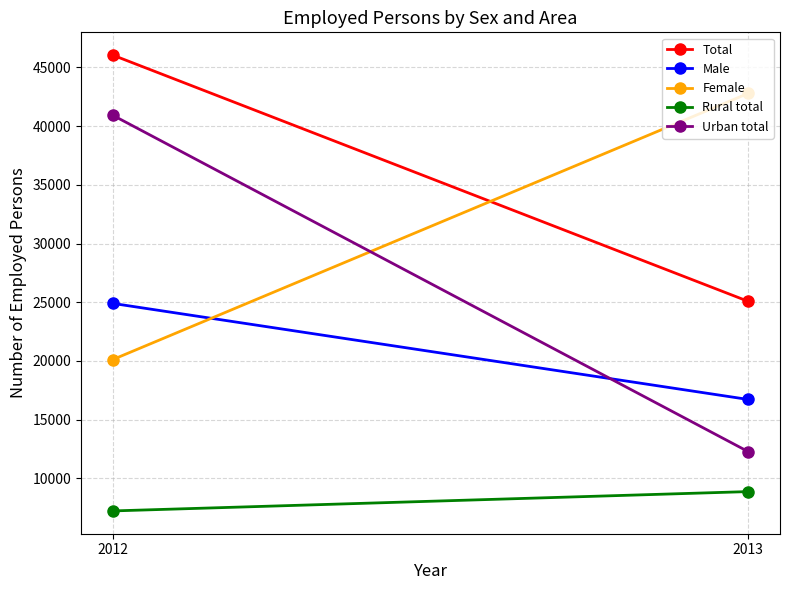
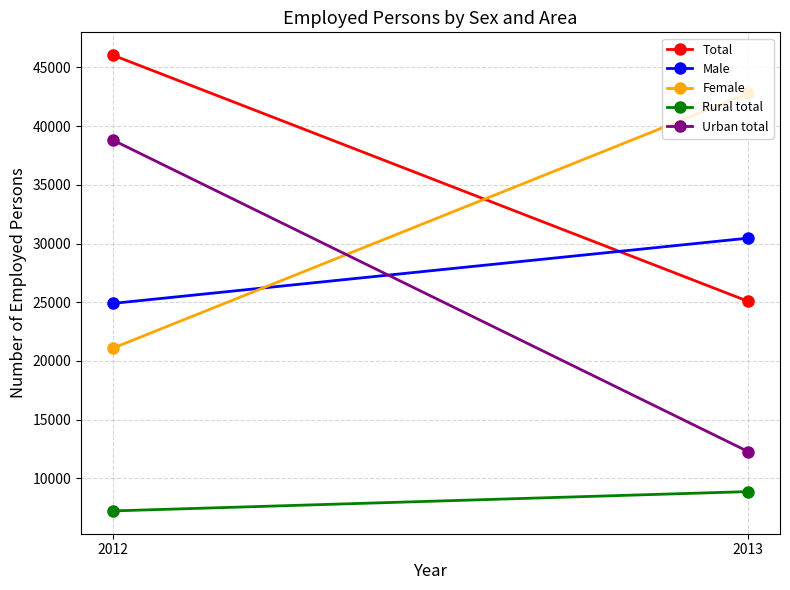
  {
    "Total": {
      "2012": 46000,
      "2013": 25100
    },
    "Male": {
      "2012": 24900,
-     "2013": 16700
+     "2013": 30500
    },
    "Female": {
-     "2012": 20100
+     "2012": 21100
    },
    "Rural total": {
      "2012": 7200,
      "2013": 8900
    },
    "Urban total": {
-     "2012": 40900,
+     "2012": 38800,
      "2013": 12300
    }
  }
